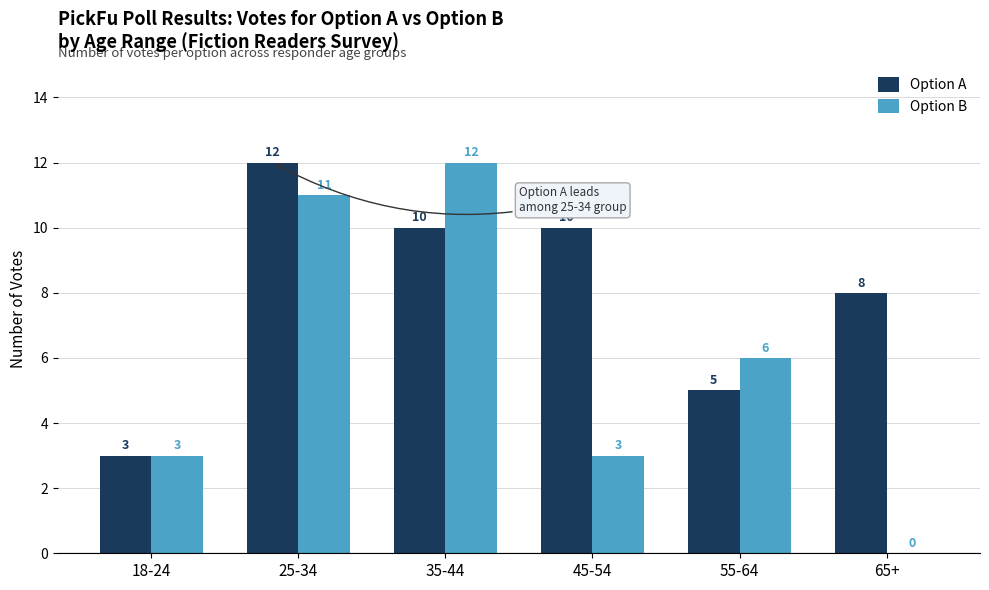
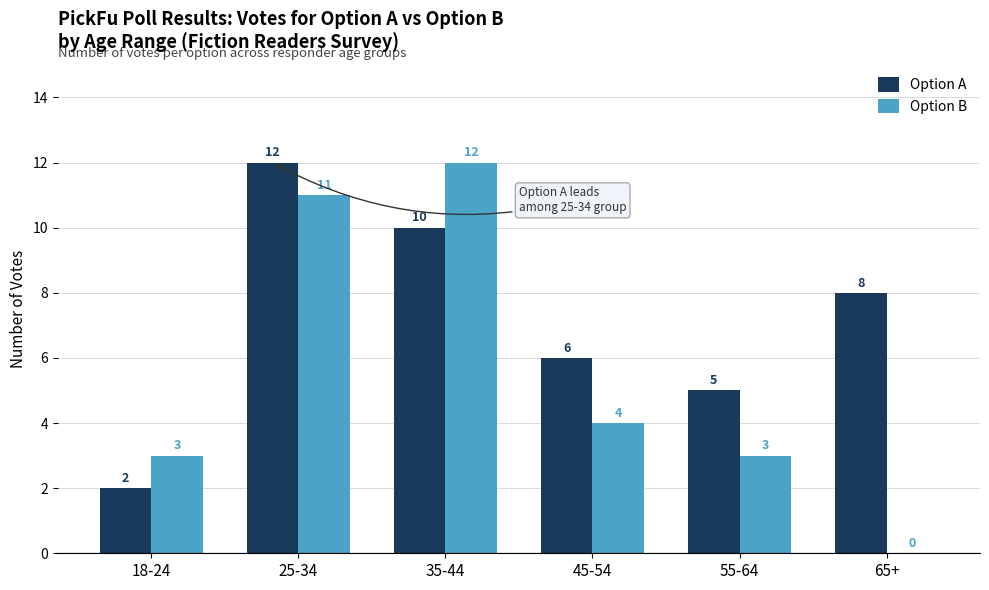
  {
    "Option A": {
-     "18-24": 3,
+     "18-24": 2,
      "25-34": 12,
-     "45-54": 10,
+     "45-54": 6,
      "55-64": 5,
      "65+": 8
    },
    "Option B": {
      "18-24": 3,
      "35-44": 12,
-     "45-54": 3,
-     "55-64": 6,
+     "45-54": 4,
+     "55-64": 3,
      "65+": 0
    }
  }
